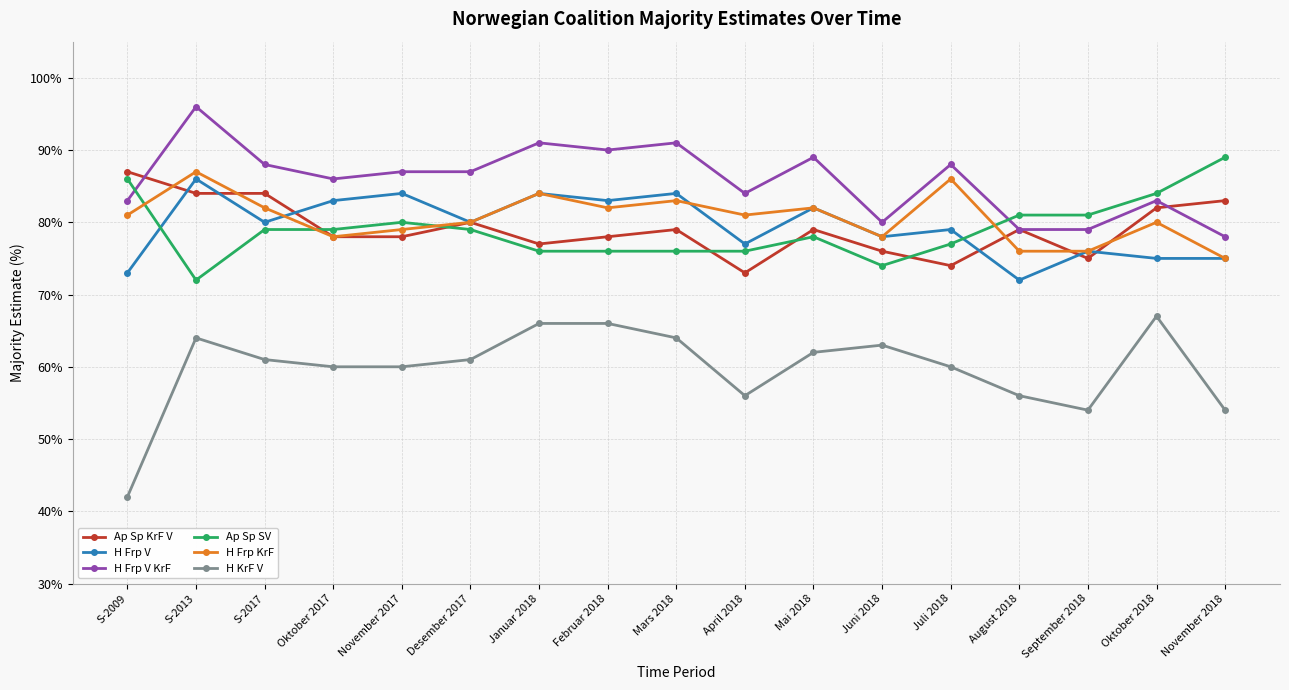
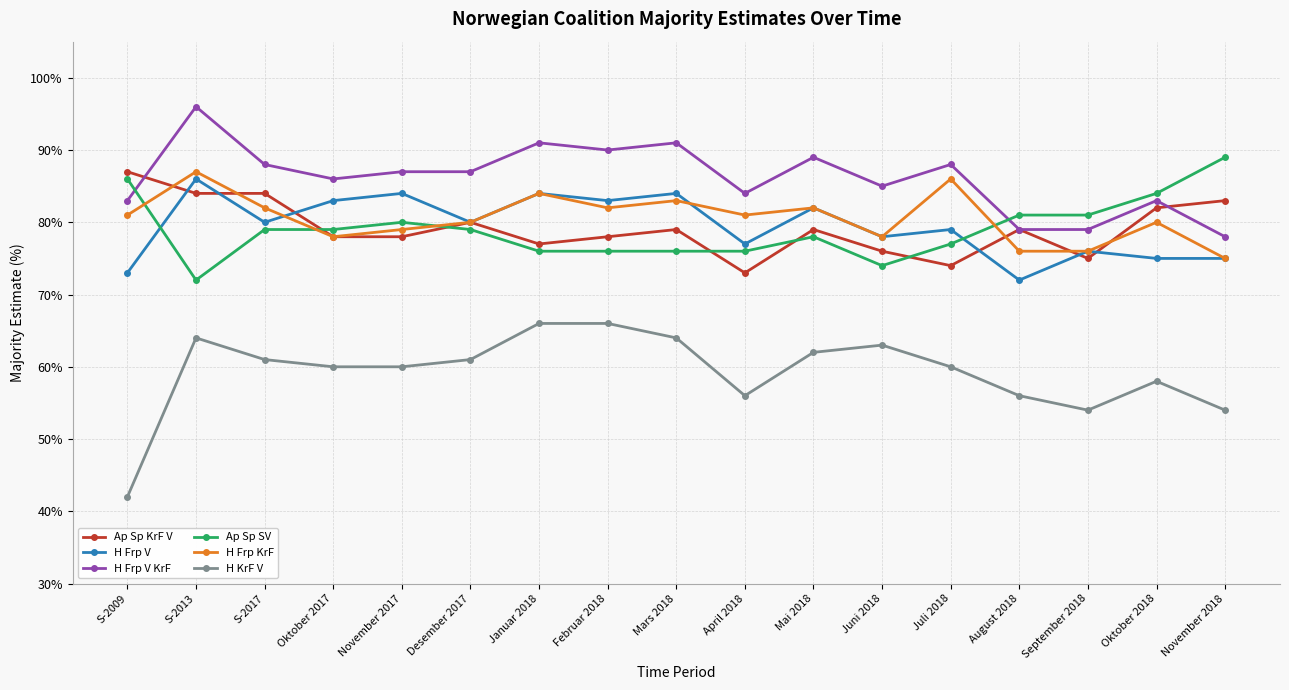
  {
    "Ap Sp KrF V": {
      "S-2009": "87%",
      "S-2013": "84%",
      "S-2017": "84%",
      "November 2017": "78%",
      "Januar 2018": "77%",
      "Februar 2018": "78%",
      "Mars 2018": "79%",
      "April 2018": "73%",
      "Mai 2018": "79%",
      "Juni 2018": "76%",
      "Juli 2018": "74%",
      "September 2018": "75%",
      "Oktober 2018": "82%",
      "November 2018": "83%"
    },
    "H Frp V": {
      "S-2009": "73%",
      "S-2013": "86%",
      "S-2017": "80%",
      "Oktober 2017": "83%",
      "November 2017": "84%",
      "Februar 2018": "83%",
      "Mars 2018": "84%",
      "April 2018": "77%",
      "Juli 2018": "79%",
      "August 2018": "72%",
      "Oktober 2018": "75%"
    },
    "H Frp V KrF": {
      "S-2009": "83%",
      "S-2013": "96%",
      "S-2017": "88%",
      "Oktober 2017": "86%",
      "November 2017": "87%",
      "Desember 2017": "87%",
      "Januar 2018": "91%",
      "Februar 2018": "90%",
      "Mars 2018": "91%",
      "April 2018": "84%",
      "Mai 2018": "89%",
-     "Juni 2018": "80%",
+     "Juni 2018": "85%",
      "Juli 2018": "88%",
      "September 2018": "79%",
      "Oktober 2018": "83%",
      "November 2018": "78%"
    },
    "Ap Sp SV": {
      "S-2009": "86%",
      "S-2013": "72%",
      "S-2017": "79%",
      "Oktober 2017": "79%",
      "November 2017": "80%",
      "Desember 2017": "79%",
      "Januar 2018": "76%",
      "Februar 2018": "76%",
      "Mars 2018": "76%",
      "April 2018": "76%",
      "Mai 2018": "78%",
      "Juni 2018": "74%",
      "Juli 2018": "77%",
      "August 2018": "81%",
      "September 2018": "81%",
      "Oktober 2018": "84%",
      "November 2018": "89%"
    },
    "H Frp KrF": {
      "S-2009": "81%",
      "S-2013": "87%",
      "S-2017": "82%",
      "November 2017": "79%",
      "Februar 2018": "82%",
      "Mars 2018": "83%",
      "April 2018": "81%",
      "Juli 2018": "86%",
      "August 2018": "76%",
      "Oktober 2018": "80%"
    },
    "H KrF V": {
      "S-2009": "42%",
      "S-2013": "64%",
      "S-2017": "61%",
      "Oktober 2017": "60%",
      "November 2017": "60%",
      "Desember 2017": "61%",
      "Januar 2018": "66%",
      "Februar 2018": "66%",
      "Mars 2018": "64%",
      "April 2018": "56%",
      "Mai 2018": "62%",
      "Juni 2018": "63%",
      "Juli 2018": "60%",
      "August 2018": "56%",
      "September 2018": "54%",
-     "Oktober 2018": "67%",
+     "Oktober 2018": "58%",
      "November 2018": "54%"
    }
  }
